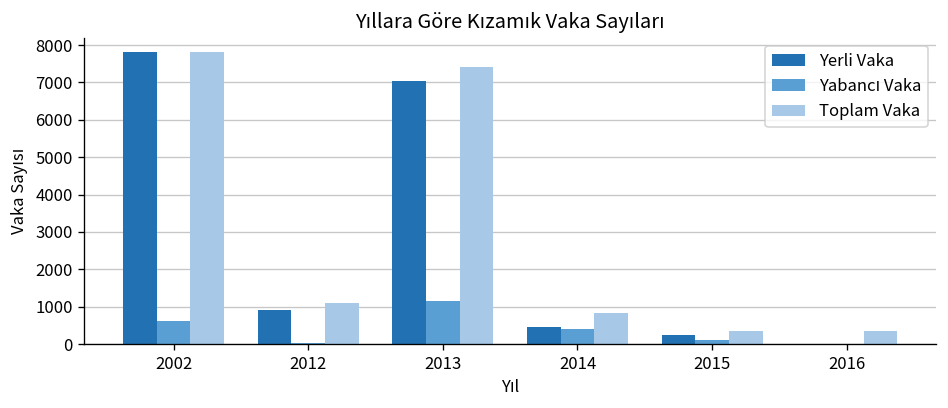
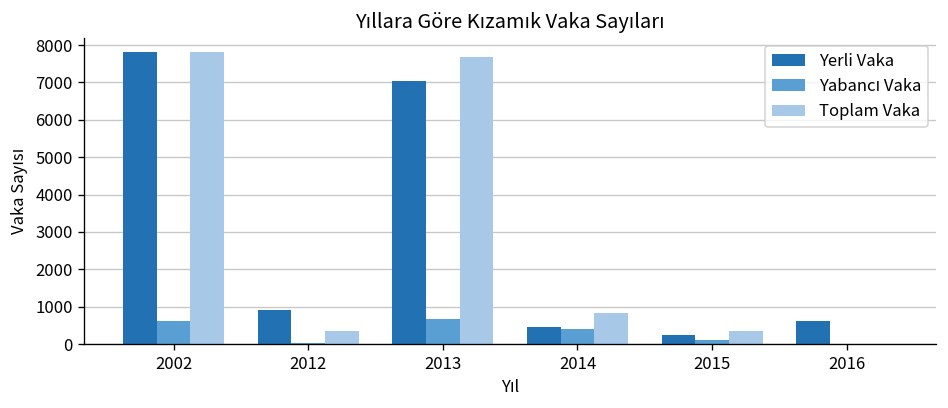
  {
    "Yerli Vaka": {
      "2002": 7800,
      "2012": 900,
      "2013": 7000,
      "2014": 500,
      "2015": 200,
-     "2016": 0
+     "2016": 600
    },
    "Yabancı Vaka": {
      "2002": 600,
-     "2013": 1100,
+     "2013": 700,
      "2014": 400,
      "2015": 100
    },
    "Toplam Vaka": {
      "2002": 7800,
-     "2012": 1100,
-     "2013": 7400,
+     "2012": 300,
+     "2013": 7700,
      "2014": 800,
      "2015": 300,
-     "2016": 400
+     "2016": 0
    }
  }
